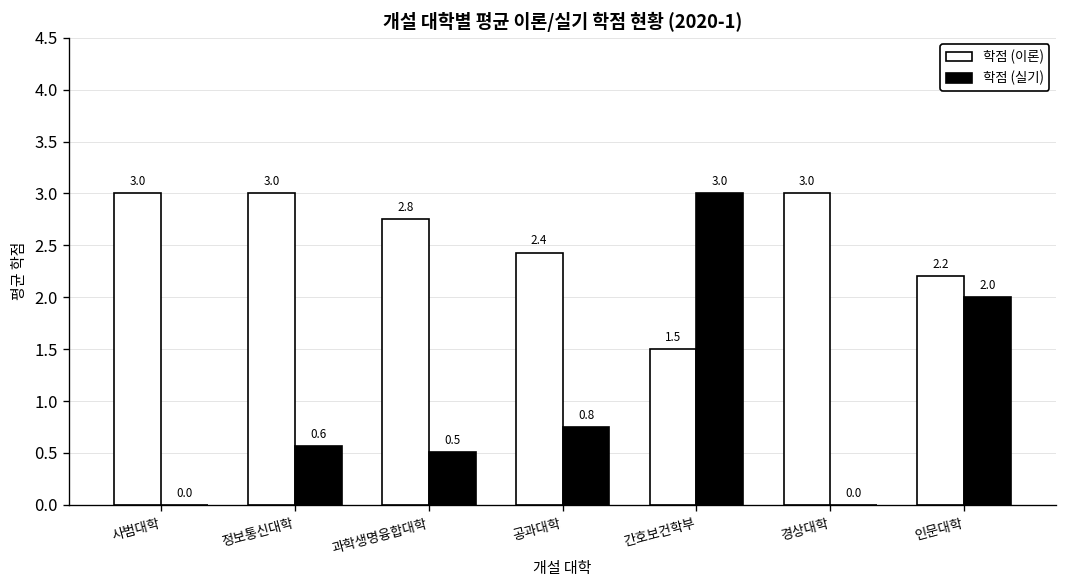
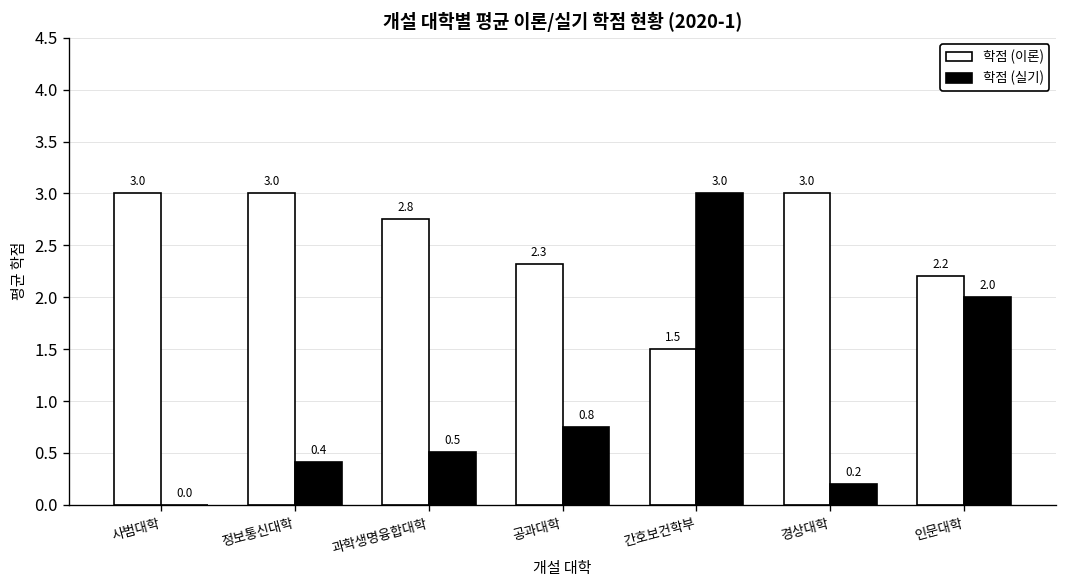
  {
    "학점 (이론)": {
      "사범대학": 3.0,
      "정보통신대학": 3.0,
      "과학생명융합대학": 2.8,
-     "공과대학": 2.4,
+     "공과대학": 2.3,
      "간호보건학부": 1.5,
      "경상대학": 3.0,
      "인문대학": 2.2
    },
    "학점 (실기)": {
      "사범대학": 0.0,
-     "정보통신대학": 0.6,
+     "정보통신대학": 0.4,
      "과학생명융합대학": 0.5,
      "공과대학": 0.8,
      "간호보건학부": 3.0,
-     "경상대학": 0.0,
+     "경상대학": 0.2,
      "인문대학": 2.0
    }
  }
